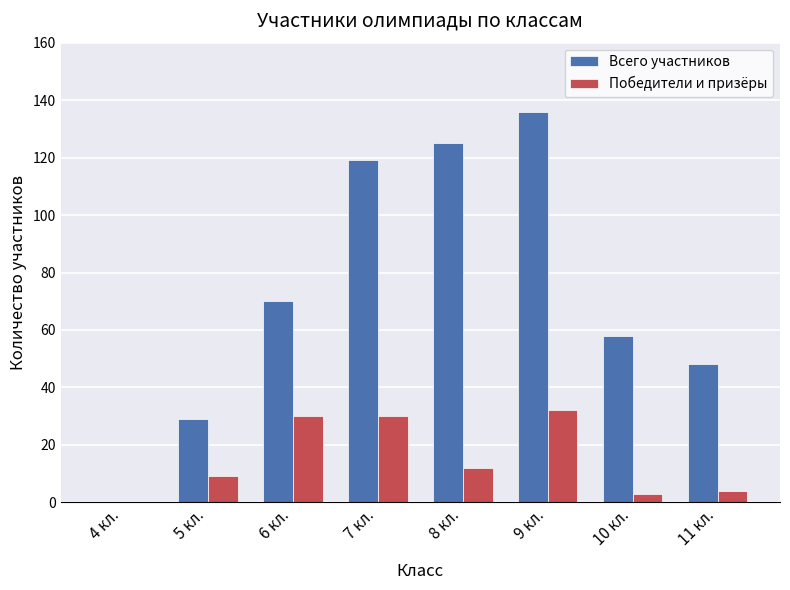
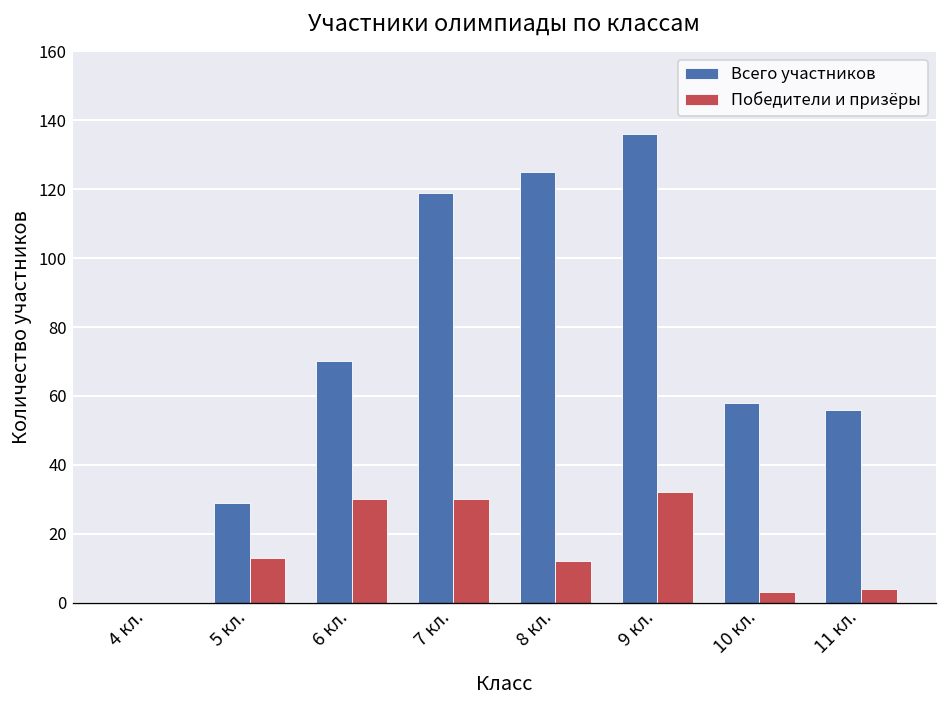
  {
    "Всего участников": {
      "4 кл.": 0,
      "5 кл.": 29,
      "6 кл.": 70,
      "7 кл.": 119,
      "8 кл.": 125,
      "9 кл.": 136,
      "10 кл.": 58,
-     "11 кл.": 48
+     "11 кл.": 56
    },
    "Победители и призёры": {
      "4 кл.": 0,
-     "5 кл.": 9,
+     "5 кл.": 13,
      "6 кл.": 30,
      "7 кл.": 30,
      "8 кл.": 12,
      "9 кл.": 32,
      "10 кл.": 3,
      "11 кл.": 4
    }
  }
